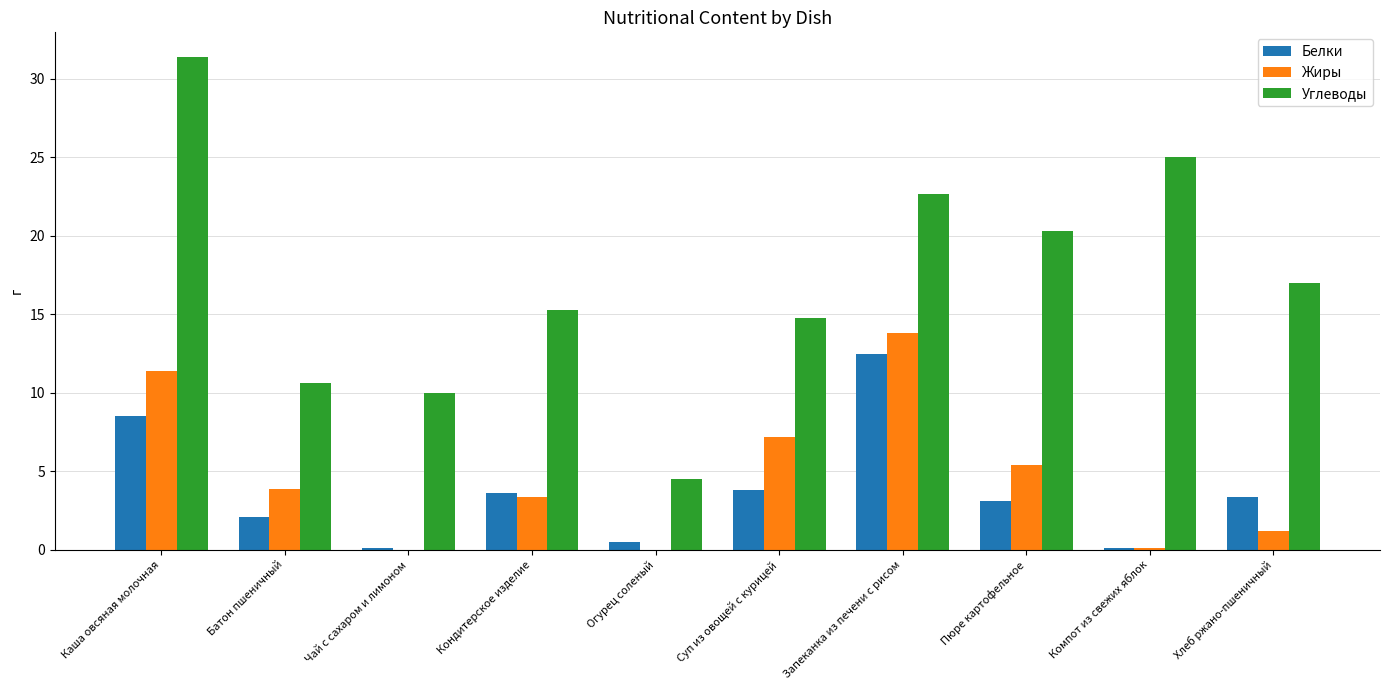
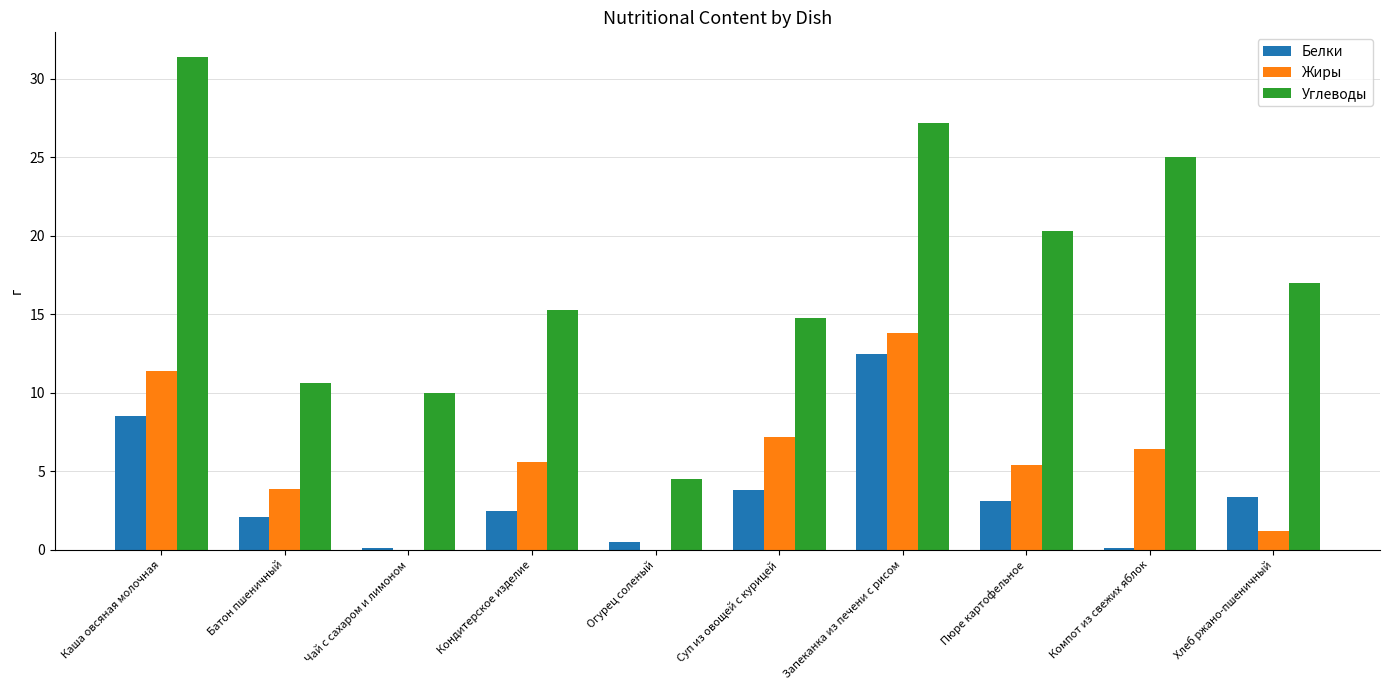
  {
    "Белки": {
      "Каша овсяная молочная": 8.5,
      "Батон пшеничный": 2.1,
-     "Кондитерское изделие": 3.6,
+     "Кондитерское изделие": 2.5,
      "Огурец соленый": 0.5,
      "Суп из овощей с курицей": 3.8,
      "Запеканка из печени с рисом": 12.5,
      "Пюре картофельное": 3.1,
      "Хлеб ржано-пшеничный": 3.4
    },
    "Жиры": {
      "Каша овсяная молочная": 11.4,
      "Батон пшеничный": 3.9,
      "Чай с сахаром и лимоном": 0.0,
-     "Кондитерское изделие": 3.4,
+     "Кондитерское изделие": 5.6,
      "Огурец соленый": 0.0,
      "Суп из овощей с курицей": 7.2,
      "Запеканка из печени с рисом": 13.8,
      "Пюре картофельное": 5.4,
-     "Компот из свежих яблок": 0.1,
+     "Компот из свежих яблок": 6.4,
      "Хлеб ржано-пшеничный": 1.2
    },
    "Углеводы": {
      "Каша овсяная молочная": 31.4,
      "Батон пшеничный": 10.6,
      "Чай с сахаром и лимоном": 10.0,
      "Кондитерское изделие": 15.3,
      "Огурец соленый": 4.5,
      "Суп из овощей с курицей": 14.8,
-     "Запеканка из печени с рисом": 22.7,
+     "Запеканка из печени с рисом": 27.2,
      "Пюре картофельное": 20.3,
      "Компот из свежих яблок": 25.0,
      "Хлеб ржано-пшеничный": 17.0
    }
  }
